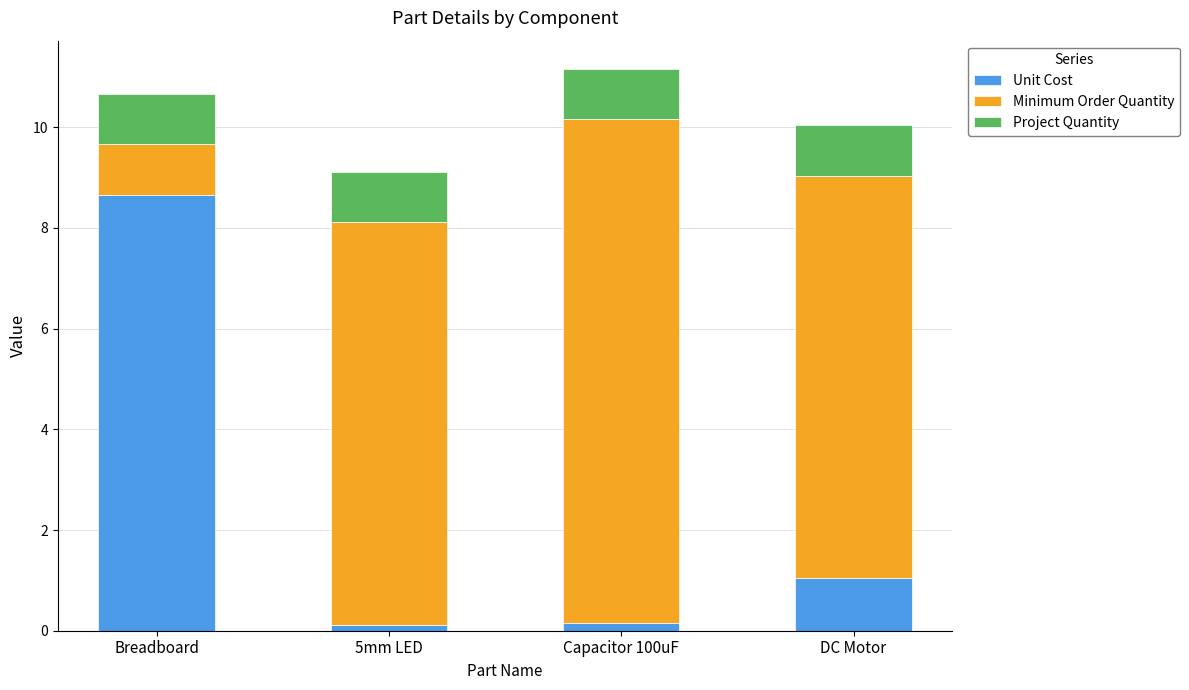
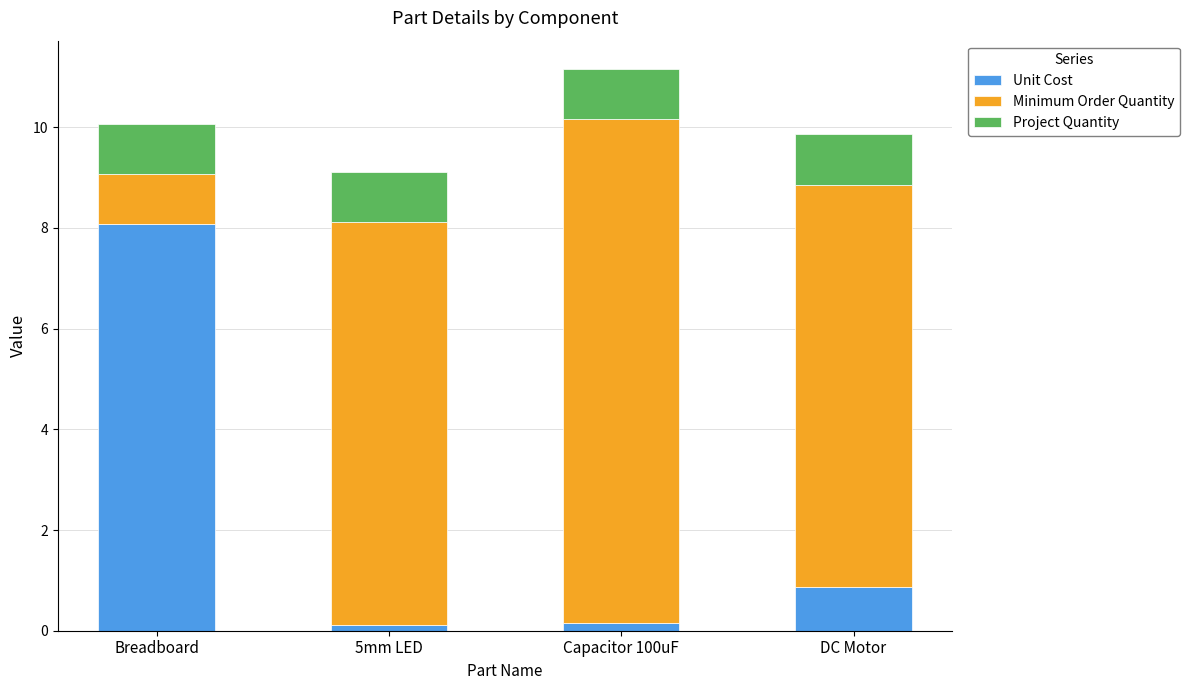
  {
    "Unit Cost": {
-     "Breadboard": 8.7,
+     "Breadboard": 8.1,
      "5mm LED": 0.1,
      "Capacitor 100uF": 0.2,
-     "DC Motor": 1.0
+     "DC Motor": 0.9
    },
    "Minimum Order Quantity": {
      "Breadboard": 1.0,
      "5mm LED": 8.0,
      "Capacitor 100uF": 10.0,
      "DC Motor": 8.0
    },
    "Project Quantity": {
      "Breadboard": 1.0,
      "5mm LED": 1.0,
      "Capacitor 100uF": 1.0,
      "DC Motor": 1.0
    }
  }
